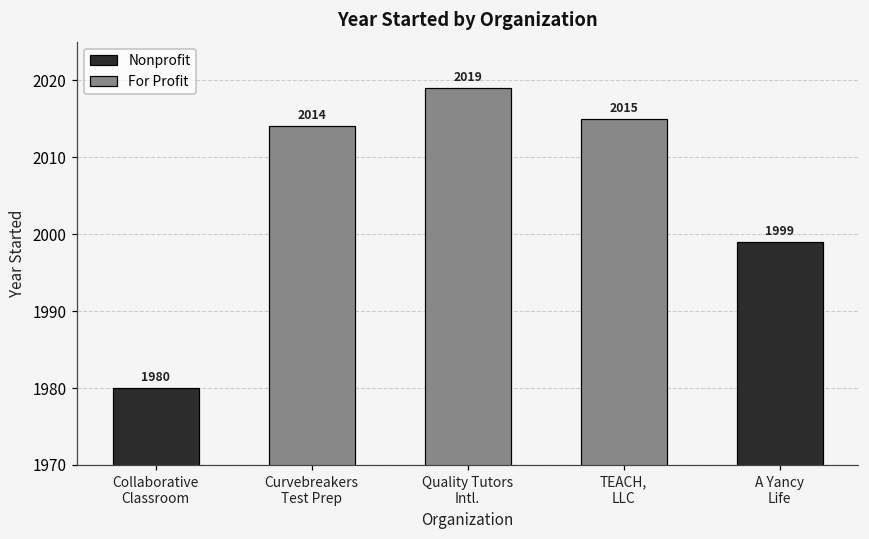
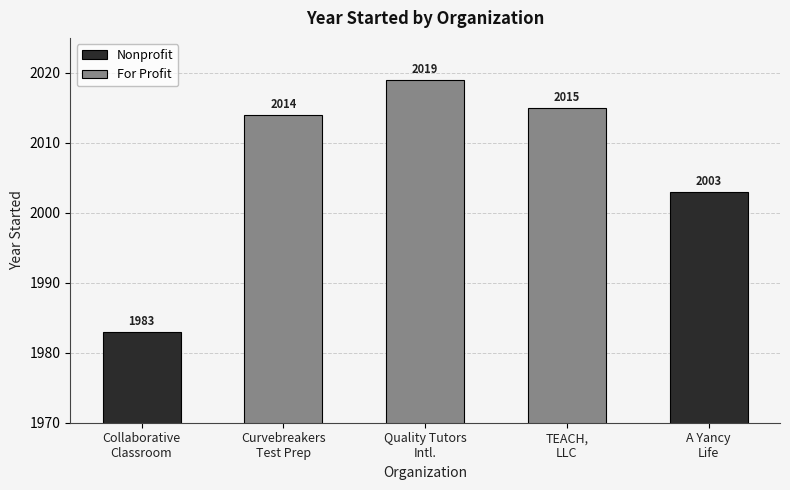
  {
    "Nonprofit": {
-     "Collaborative Classroom": 1980,
-     "A Yancy Life": 1999
+     "Collaborative Classroom": 1983,
+     "A Yancy Life": 2003
    },
    "For Profit": {
      "Curvebreakers Test Prep": 2014,
      "Quality Tutors Intl.": 2019,
      "TEACH, LLC": 2015
    }
  }
